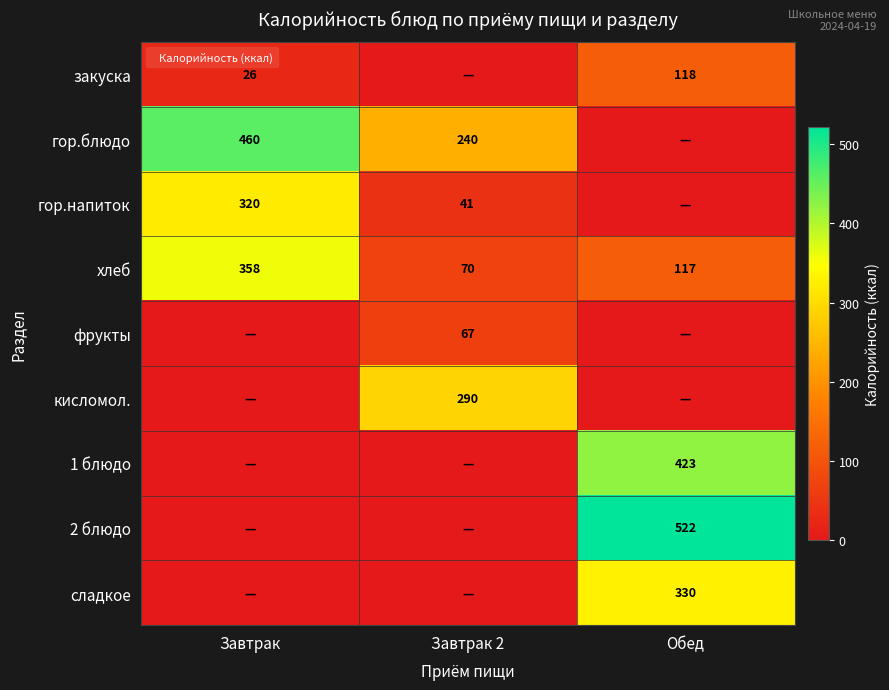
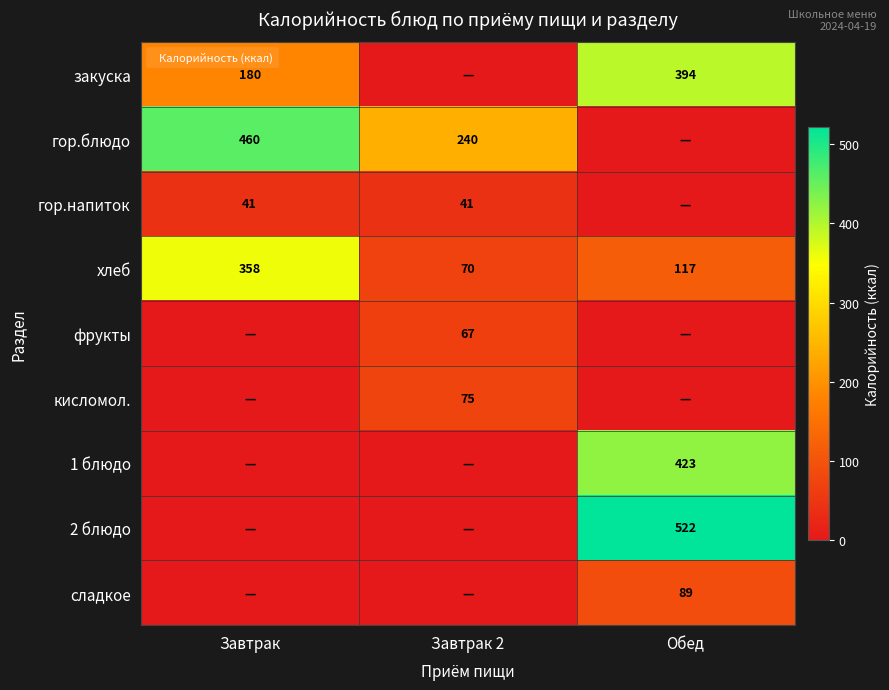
  {
    "закуска": {
-     "Завтрак": 26,
-     "Обед": 118
+     "Завтрак": 180,
+     "Обед": 394
    },
    "гор.блюдо": {
      "Завтрак": 460,
      "Завтрак 2": 240
    },
    "гор.напиток": {
-     "Завтрак": 320,
+     "Завтрак": 41,
      "Завтрак 2": 41
    },
    "хлеб": {
      "Завтрак": 358,
      "Завтрак 2": 70,
      "Обед": 117
    },
    "фрукты": {
      "Завтрак 2": 67
    },
    "кисломол.": {
-     "Завтрак 2": 290
+     "Завтрак 2": 75
    },
    "1 блюдо": {
      "Обед": 423
    },
    "2 блюдо": {
      "Обед": 522
    },
    "сладкое": {
-     "Обед": 330
+     "Обед": 89
    }
  }
